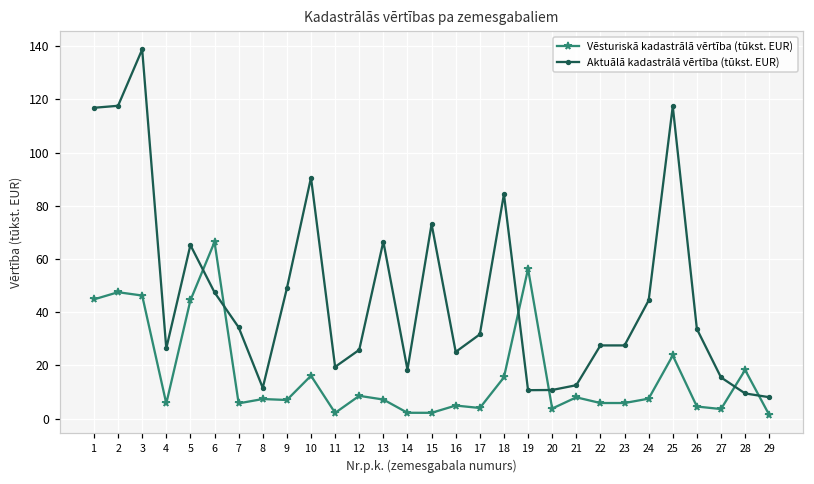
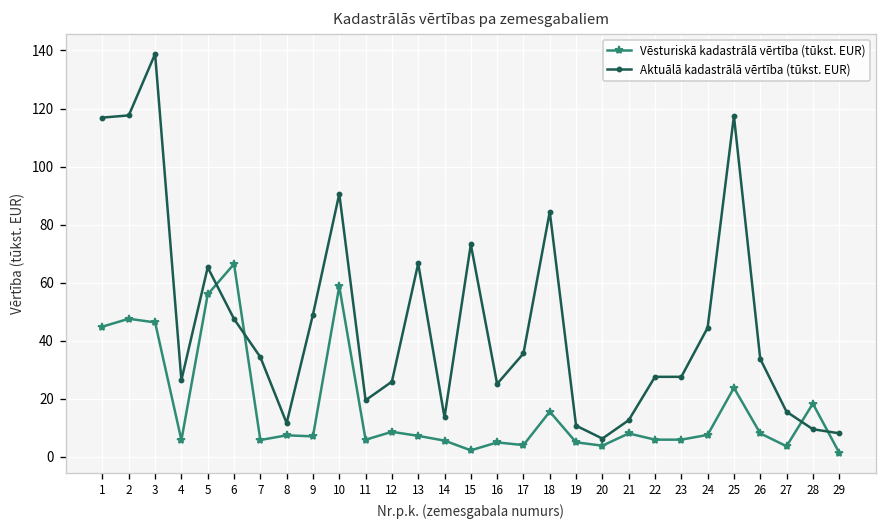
  {
    "Vēsturiskā kadastrālā vērtība (tūkst. EUR)": {
      "1": 45,
      "2": 48,
      "3": 46,
      "4": 6,
-     "5": 44,
+     "5": 56,
      "6": 66,
      "7": 6,
      "8": 7,
      "9": 7,
-     "10": 16,
-     "11": 2,
+     "10": 59,
+     "11": 6,
      "12": 9,
      "13": 7,
-     "14": 2,
+     "14": 6,
      "15": 2,
      "16": 5,
      "17": 4,
      "18": 16,
-     "19": 56,
+     "19": 5,
      "20": 4,
      "21": 8,
      "22": 6,
      "23": 6,
      "24": 7,
      "25": 24,
-     "26": 5,
+     "26": 8,
      "27": 4,
      "28": 18,
      "29": 1
    },
    "Aktuālā kadastrālā vērtība (tūkst. EUR)": {
      "1": 117,
      "2": 118,
      "3": 139,
      "4": 26,
      "5": 65,
      "6": 47,
      "7": 34,
      "8": 12,
      "9": 49,
      "10": 91,
      "11": 19,
      "12": 26,
      "13": 67,
-     "14": 18,
+     "14": 14,
      "15": 73,
      "16": 25,
-     "17": 32,
+     "17": 36,
      "18": 84,
      "19": 11,
-     "20": 11,
+     "20": 6,
      "21": 13,
      "22": 28,
      "23": 28,
      "24": 44,
      "25": 117,
      "26": 34,
      "27": 15,
      "28": 9,
      "29": 8
    }
  }
